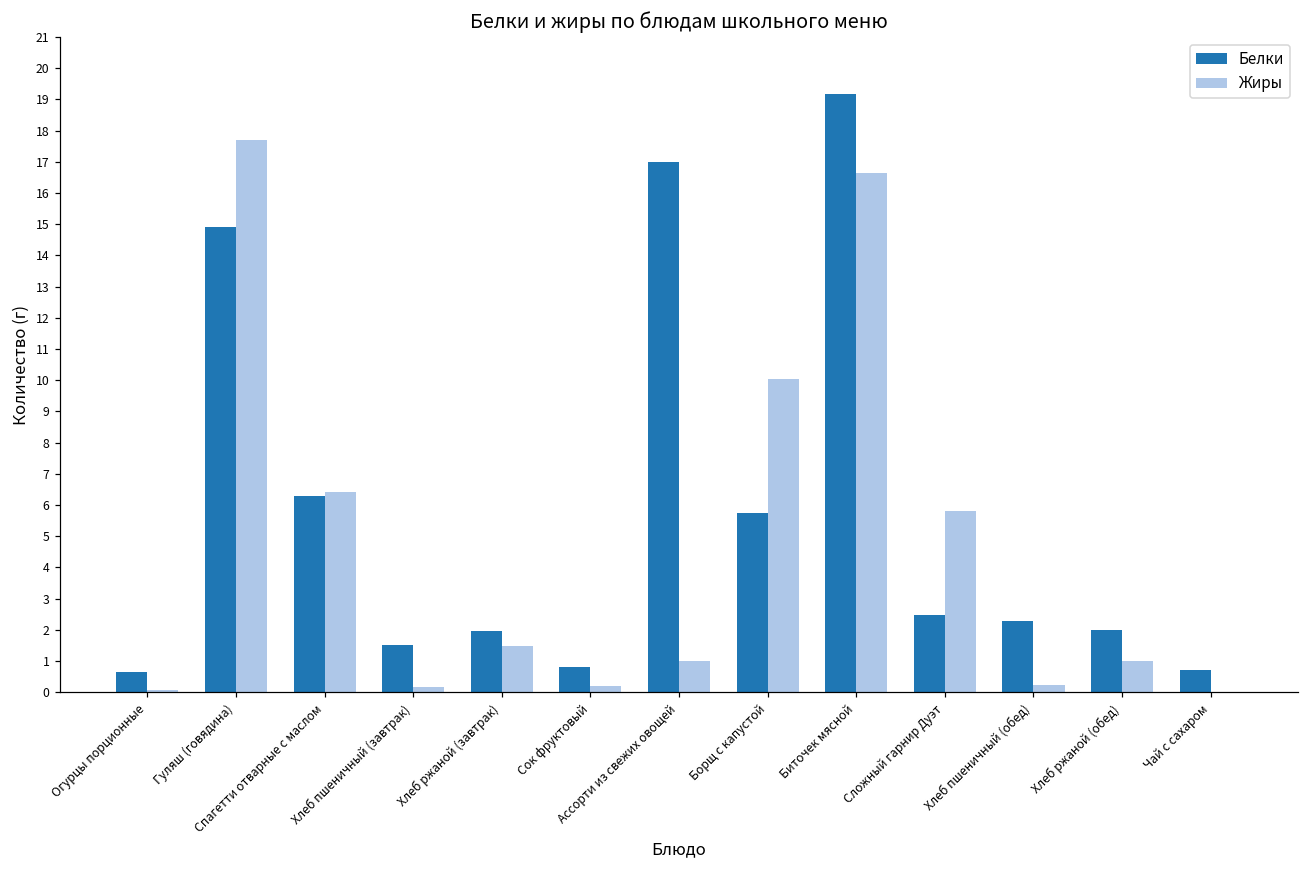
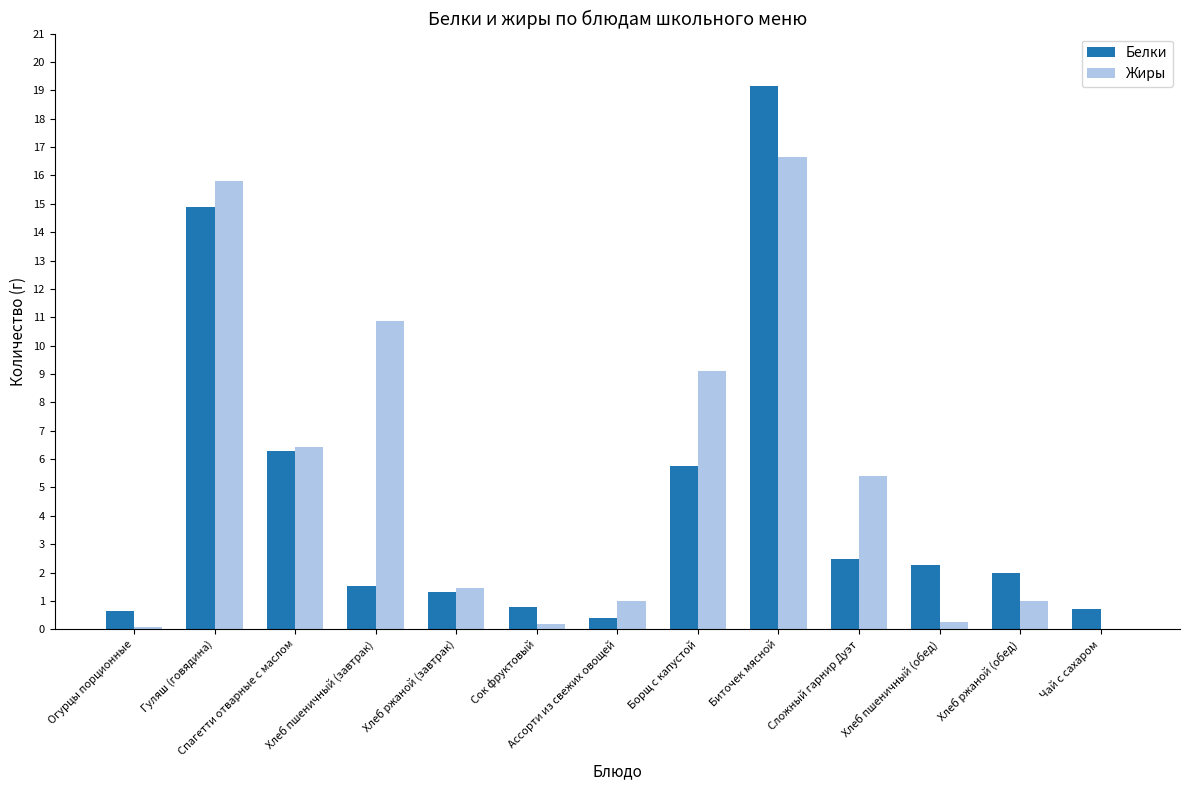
  {
    "Белки": {
      "Огурцы порционные": 0.7,
      "Гуляш (говядина)": 14.9,
      "Спагетти отварные с маслом": 6.3,
      "Хлеб пшеничный (завтрак)": 1.5,
-     "Хлеб ржаной (завтрак)": 2.0,
+     "Хлеб ржаной (завтрак)": 1.3,
      "Сок фруктовый": 0.8,
-     "Ассорти из свежих овощей": 17.0,
+     "Ассорти из свежих овощей": 0.4,
      "Борщ с капустой": 5.7,
      "Биточек мясной": 19.2,
      "Сложный гарнир Дуэт": 2.5,
      "Хлеб пшеничный (обед)": 2.3,
      "Хлеб ржаной (обед)": 2.0,
      "Чай с сахаром": 0.7
    },
    "Жиры": {
-     "Гуляш (говядина)": 17.7,
+     "Гуляш (говядина)": 15.8,
      "Спагетти отварные с маслом": 6.4,
-     "Хлеб пшеничный (завтрак)": 0.2,
+     "Хлеб пшеничный (завтрак)": 10.9,
      "Хлеб ржаной (завтрак)": 1.5,
      "Сок фруктовый": 0.2,
      "Ассорти из свежих овощей": 1.0,
-     "Борщ с капустой": 10.1,
+     "Борщ с капустой": 9.1,
      "Биточек мясной": 16.6,
-     "Сложный гарнир Дуэт": 5.8,
+     "Сложный гарнир Дуэт": 5.4,
      "Хлеб пшеничный (обед)": 0.2,
      "Хлеб ржаной (обед)": 1.0,
      "Чай с сахаром": 0.0
    }
  }
